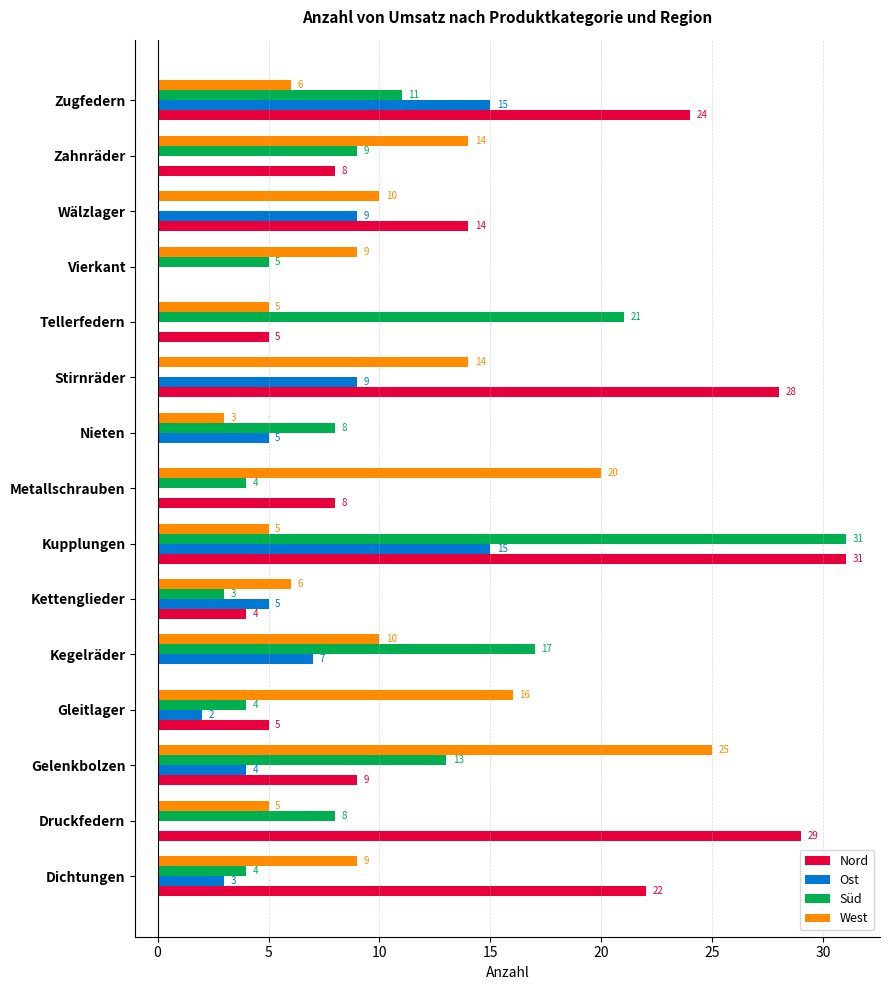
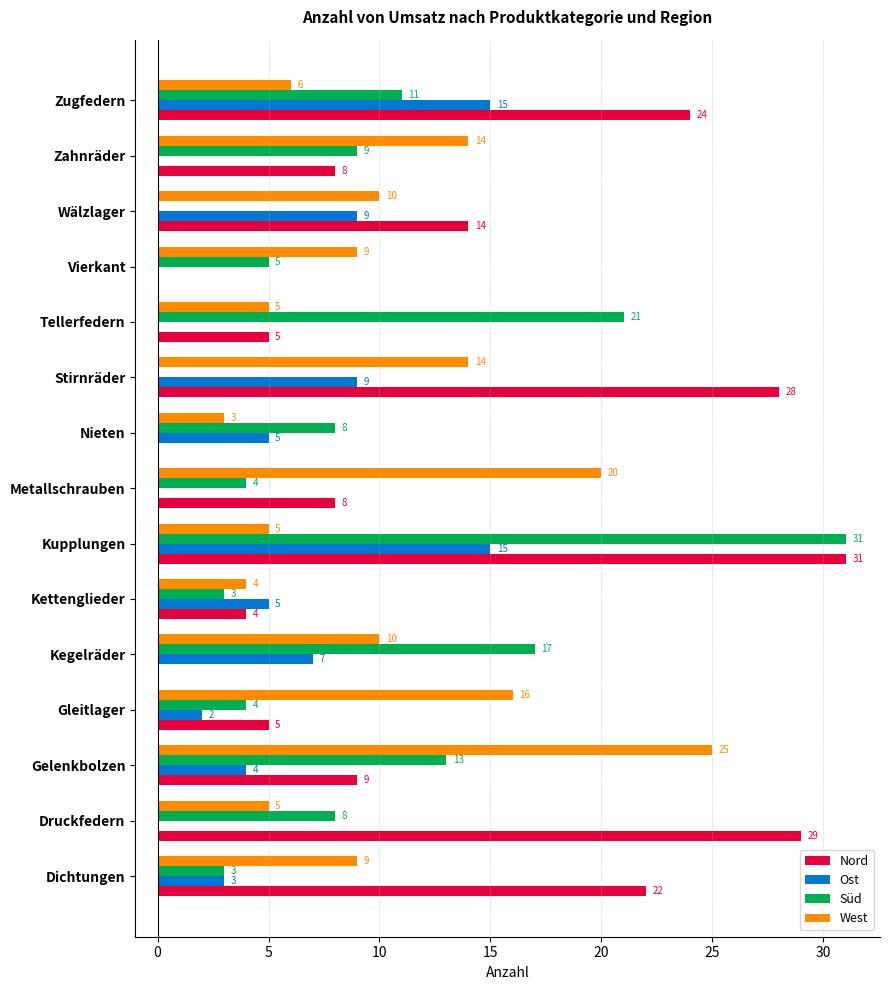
  {
    "Nord": {
      "Zugfedern": 24,
      "Zahnräder": 8,
      "Wälzlager": 14,
      "Tellerfedern": 5,
      "Stirnräder": 28,
      "Metallschrauben": 8,
      "Kupplungen": 31,
      "Kettenglieder": 4,
      "Gleitlager": 5,
      "Gelenkbolzen": 9,
      "Druckfedern": 29,
      "Dichtungen": 22
    },
    "Ost": {
      "Zugfedern": 15,
      "Wälzlager": 9,
      "Stirnräder": 9,
      "Nieten": 5,
      "Kupplungen": 15,
      "Kettenglieder": 5,
      "Kegelräder": 7,
      "Gleitlager": 2,
      "Gelenkbolzen": 4,
      "Dichtungen": 3
    },
    "Süd": {
      "Zugfedern": 11,
      "Zahnräder": 9,
      "Vierkant": 5,
      "Tellerfedern": 21,
      "Nieten": 8,
      "Metallschrauben": 4,
      "Kupplungen": 31,
      "Kettenglieder": 3,
      "Kegelräder": 17,
      "Gleitlager": 4,
      "Gelenkbolzen": 13,
      "Druckfedern": 8,
-     "Dichtungen": 4
+     "Dichtungen": 3
    },
    "West": {
      "Zugfedern": 6,
      "Zahnräder": 14,
      "Wälzlager": 10,
      "Vierkant": 9,
      "Tellerfedern": 5,
      "Stirnräder": 14,
      "Nieten": 3,
      "Metallschrauben": 20,
      "Kupplungen": 5,
-     "Kettenglieder": 6,
+     "Kettenglieder": 4,
      "Kegelräder": 10,
      "Gleitlager": 16,
      "Gelenkbolzen": 25,
      "Druckfedern": 5,
      "Dichtungen": 9
    }
  }
